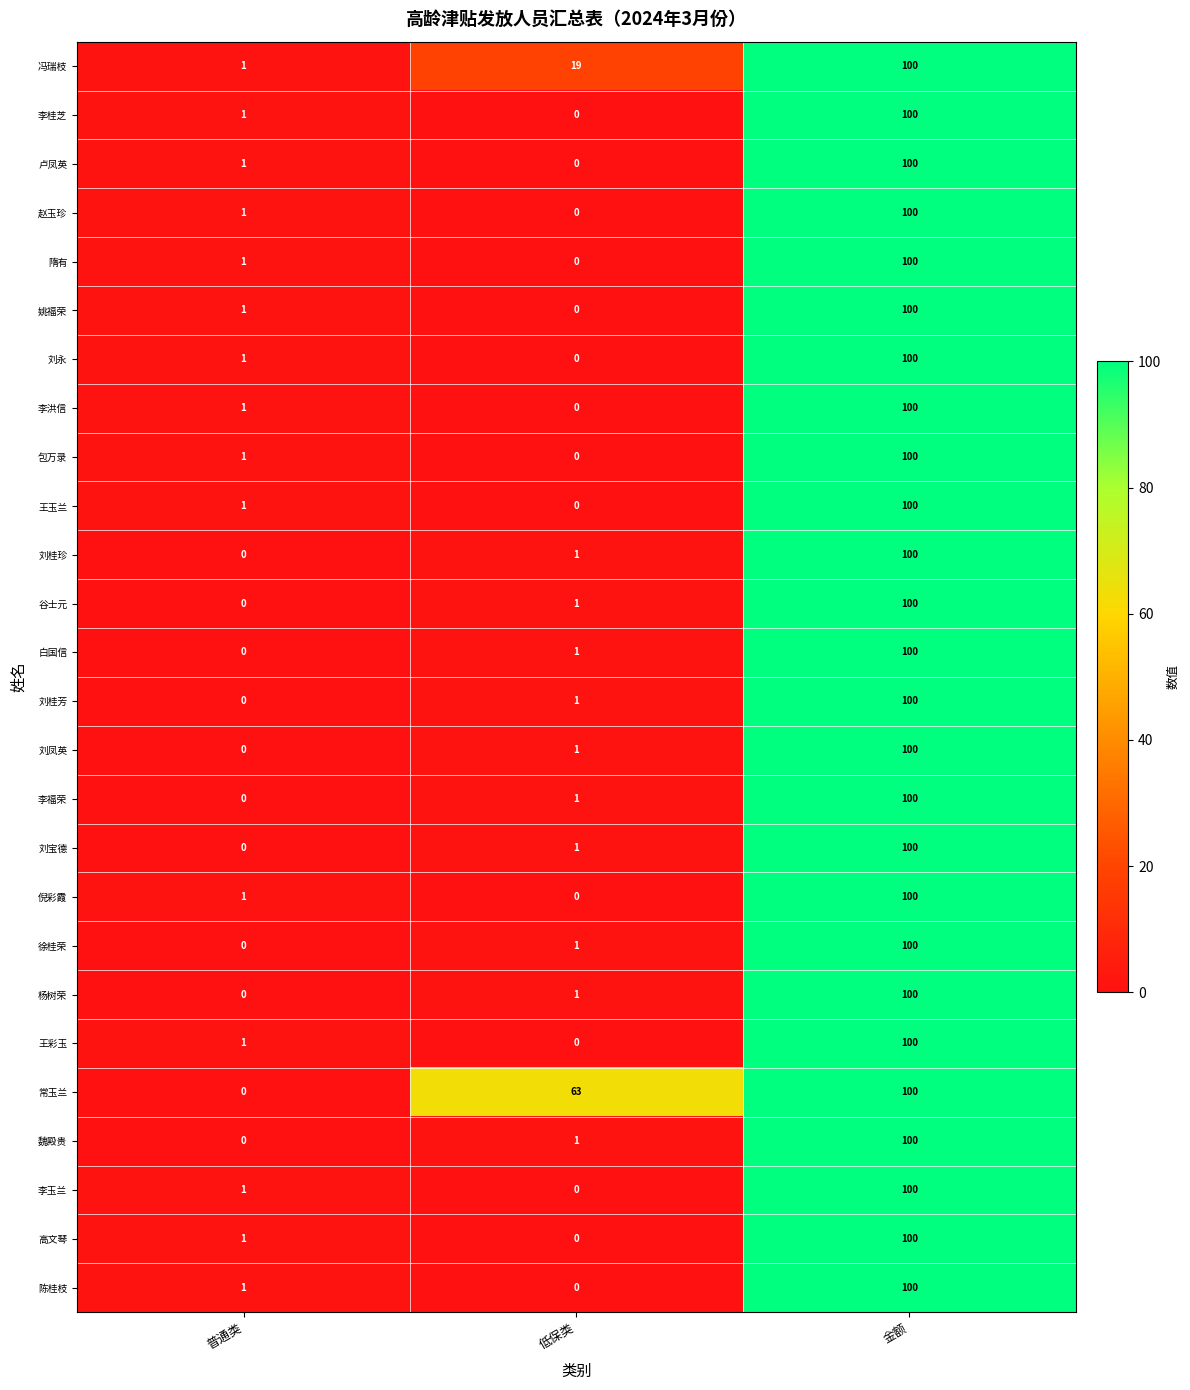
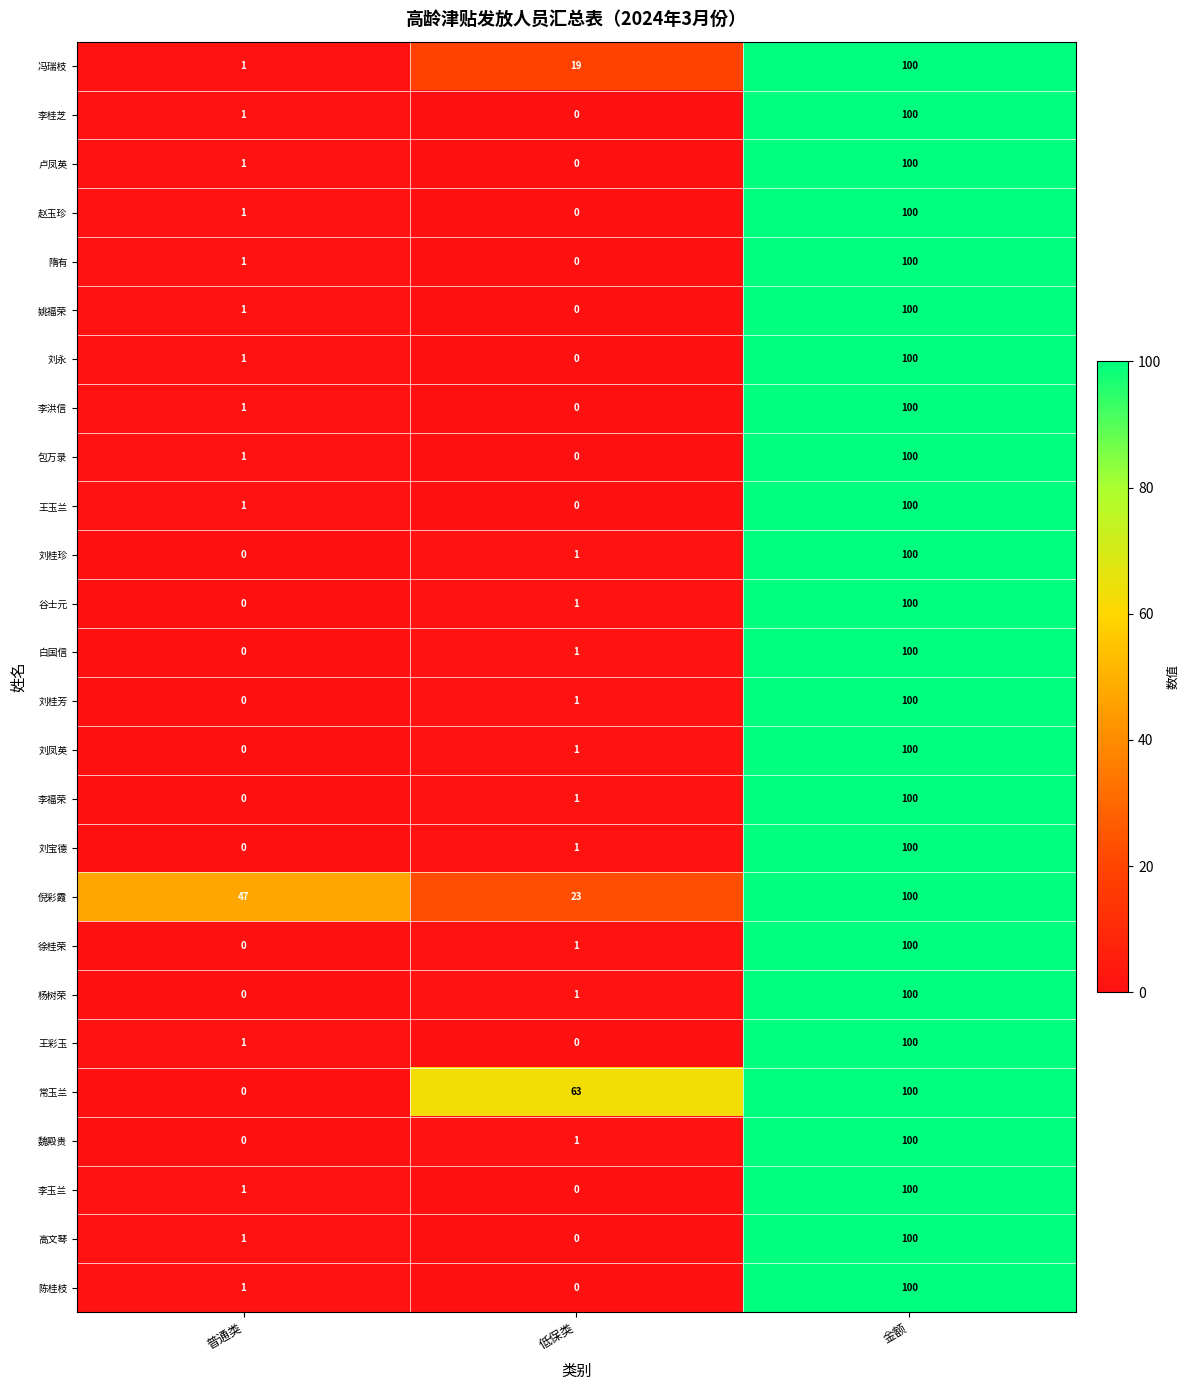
  {
    "冯瑞枝": {
      "普通类": 1,
      "低保类": 19,
      "金额": 100
    },
    "李桂芝": {
      "普通类": 1,
      "低保类": 0,
      "金额": 100
    },
    "卢凤英": {
      "普通类": 1,
      "低保类": 0,
      "金额": 100
    },
    "赵玉珍": {
      "普通类": 1,
      "低保类": 0,
      "金额": 100
    },
    "隋有": {
      "普通类": 1,
      "低保类": 0,
      "金额": 100
    },
    "姚福荣": {
      "普通类": 1,
      "低保类": 0,
      "金额": 100
    },
    "刘永": {
      "普通类": 1,
      "低保类": 0,
      "金额": 100
    },
    "李洪信": {
      "普通类": 1,
      "低保类": 0,
      "金额": 100
    },
    "包万录": {
      "普通类": 1,
      "低保类": 0,
      "金额": 100
    },
    "王玉兰": {
      "普通类": 1,
      "低保类": 0,
      "金额": 100
    },
    "刘桂珍": {
      "普通类": 0,
      "低保类": 1,
      "金额": 100
    },
    "谷士元": {
      "普通类": 0,
      "低保类": 1,
      "金额": 100
    },
    "白国信": {
      "普通类": 0,
      "低保类": 1,
      "金额": 100
    },
    "刘桂芳": {
      "普通类": 0,
      "低保类": 1,
      "金额": 100
    },
    "刘凤英": {
      "普通类": 0,
      "低保类": 1,
      "金额": 100
    },
    "李福荣": {
      "普通类": 0,
      "低保类": 1,
      "金额": 100
    },
    "刘宝德": {
      "普通类": 0,
      "低保类": 1,
      "金额": 100
    },
    "倪彩霞": {
-     "普通类": 1,
-     "低保类": 0,
+     "普通类": 47,
+     "低保类": 23,
      "金额": 100
    },
    "徐桂荣": {
      "普通类": 0,
      "低保类": 1,
      "金额": 100
    },
    "杨树荣": {
      "普通类": 0,
      "低保类": 1,
      "金额": 100
    },
    "王彩玉": {
      "普通类": 1,
      "低保类": 0,
      "金额": 100
    },
    "常玉兰": {
      "普通类": 0,
      "低保类": 63,
      "金额": 100
    },
    "魏殿贵": {
      "普通类": 0,
      "低保类": 1,
      "金额": 100
    },
    "李玉兰": {
      "普通类": 1,
      "低保类": 0,
      "金额": 100
    },
    "高文琴": {
      "普通类": 1,
      "低保类": 0,
      "金额": 100
    },
    "陈桂枝": {
      "普通类": 1,
      "低保类": 0,
      "金额": 100
    }
  }
